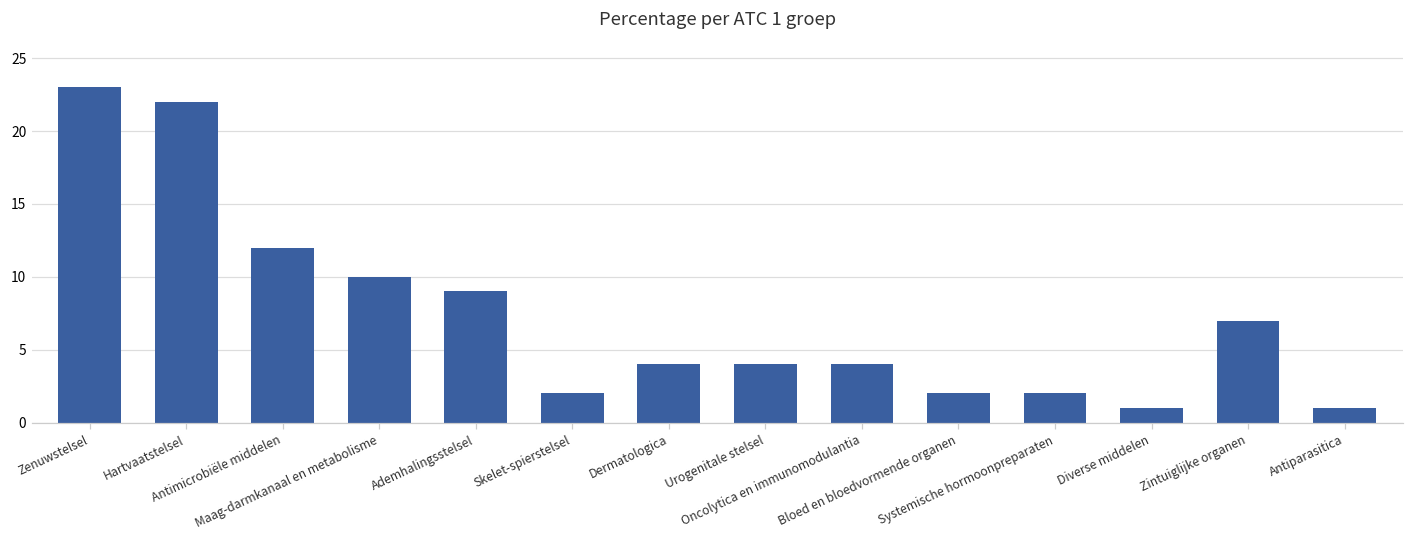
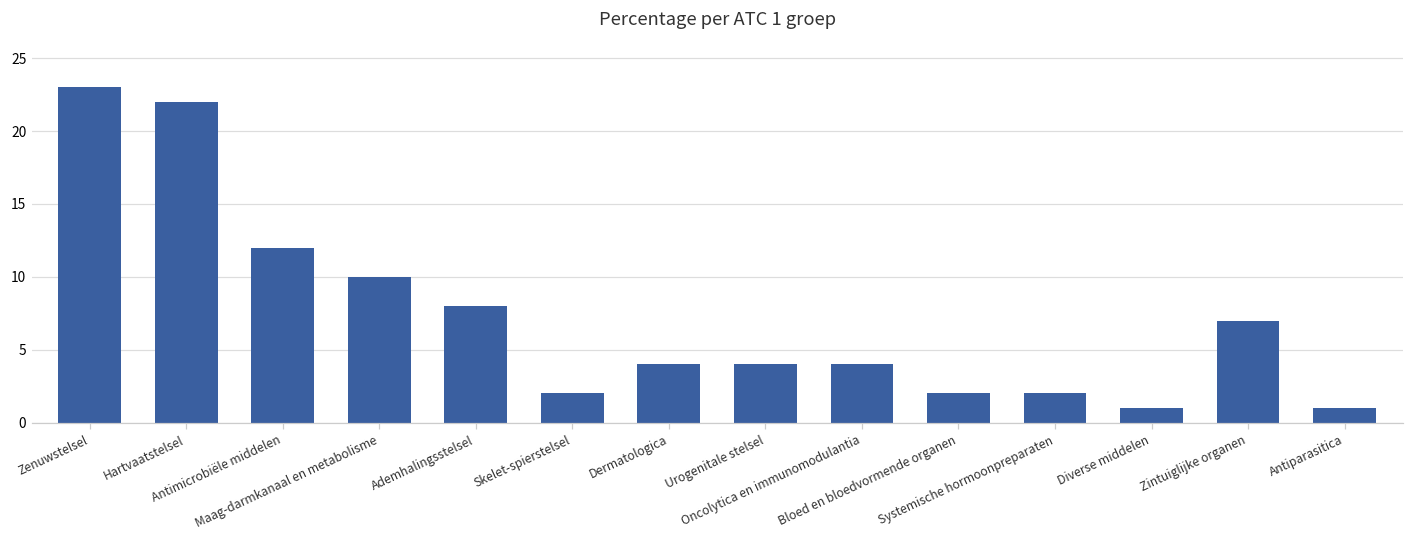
  {
    "Zenuwstelsel": 23,
    "Hartvaatstelsel": 22,
    "Antimicrobiële middelen": 12,
    "Maag-darmkanaal en metabolisme": 10,
-   "Ademhalingsstelsel": 9,
+   "Ademhalingsstelsel": 8,
    "Skelet-spierstelsel": 2,
    "Dermatologica": 4,
    "Urogenitale stelsel": 4,
    "Oncolytica en immunomodulantia": 4,
    "Bloed en bloedvormende organen": 2,
    "Systemische hormoonpreparaten": 2,
    "Diverse middelen": 1,
    "Zintuiglijke organen": 7,
    "Antiparasitica": 1
  }
